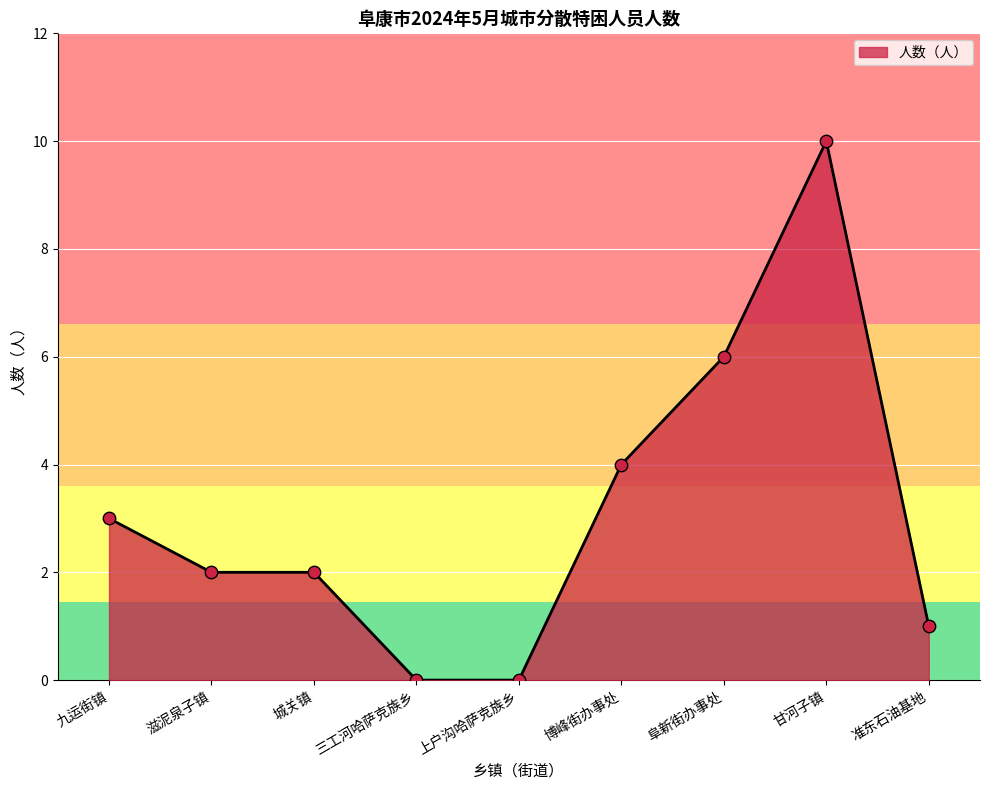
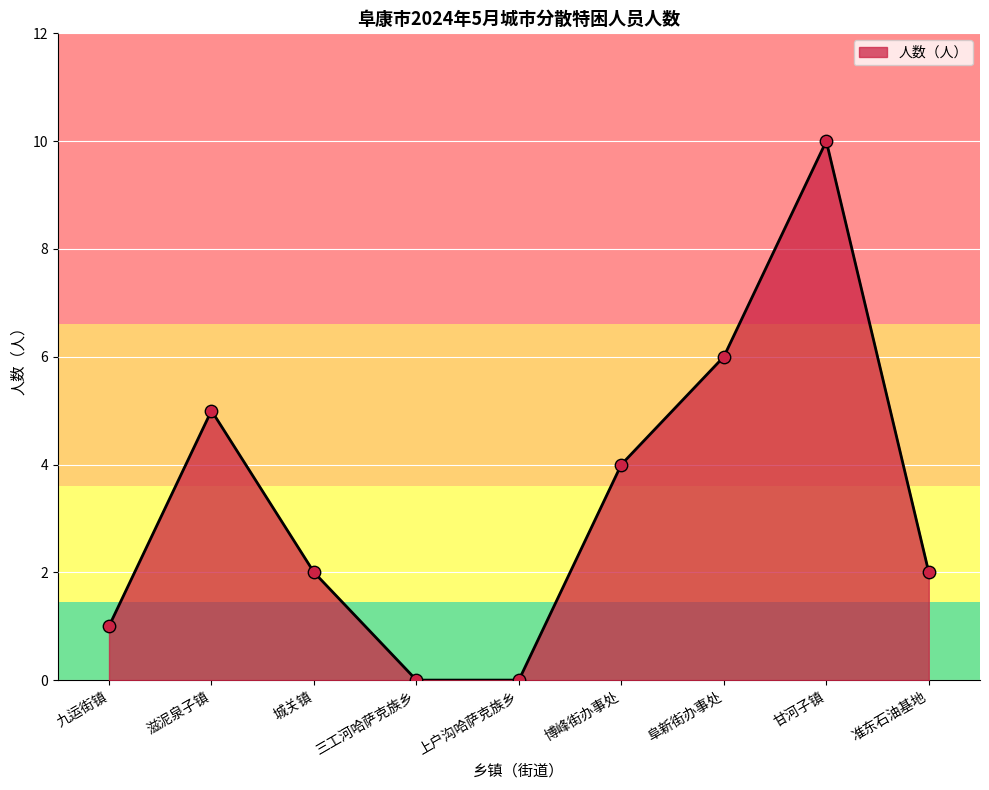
  {
-   "九运街镇": 3,
-   "滋泥泉子镇": 2,
+   "九运街镇": 1,
+   "滋泥泉子镇": 5,
    "城关镇": 2,
    "三工河哈萨克族乡": 0,
    "上户沟哈萨克族乡": 0,
    "博峰街办事处": 4,
    "阜新街办事处": 6,
    "甘河子镇": 10,
-   "准东石油基地": 1
+   "准东石油基地": 2
  }
